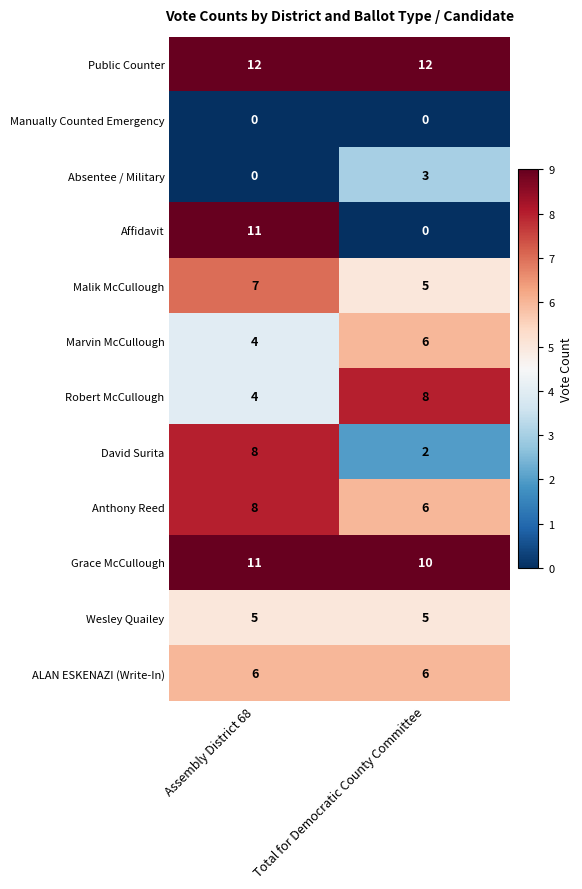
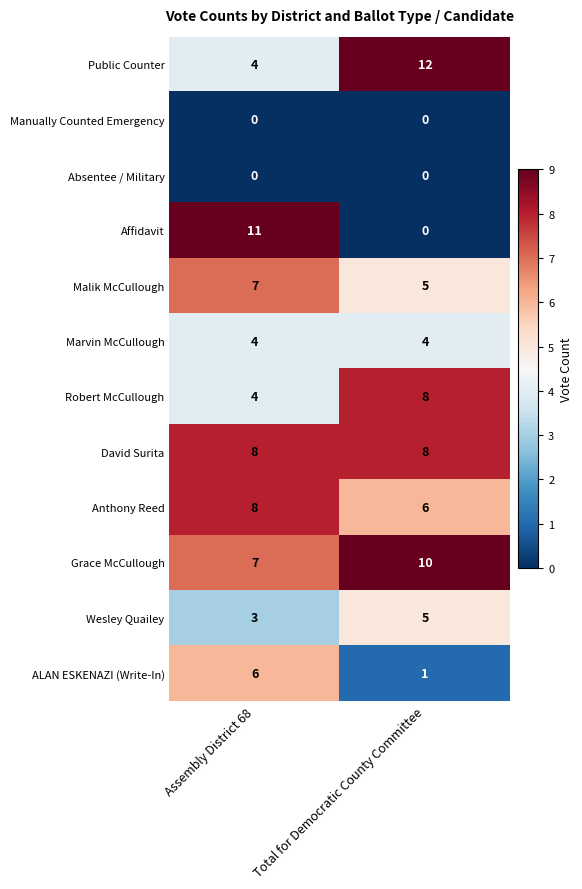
  {
    "Public Counter": {
-     "Assembly District 68": 12,
+     "Assembly District 68": 4,
      "Total for Democratic County Committee": 12
    },
    "Manually Counted Emergency": {
      "Assembly District 68": 0,
      "Total for Democratic County Committee": 0
    },
    "Absentee / Military": {
      "Assembly District 68": 0,
-     "Total for Democratic County Committee": 3
+     "Total for Democratic County Committee": 0
    },
    "Affidavit": {
      "Assembly District 68": 11,
      "Total for Democratic County Committee": 0
    },
    "Malik McCullough": {
      "Assembly District 68": 7,
      "Total for Democratic County Committee": 5
    },
    "Marvin McCullough": {
      "Assembly District 68": 4,
-     "Total for Democratic County Committee": 6
+     "Total for Democratic County Committee": 4
    },
    "Robert McCullough": {
      "Assembly District 68": 4,
      "Total for Democratic County Committee": 8
    },
    "David Surita": {
      "Assembly District 68": 8,
-     "Total for Democratic County Committee": 2
+     "Total for Democratic County Committee": 8
    },
    "Anthony Reed": {
      "Assembly District 68": 8,
      "Total for Democratic County Committee": 6
    },
    "Grace McCullough": {
-     "Assembly District 68": 11,
+     "Assembly District 68": 7,
      "Total for Democratic County Committee": 10
    },
    "Wesley Quailey": {
-     "Assembly District 68": 5,
+     "Assembly District 68": 3,
      "Total for Democratic County Committee": 5
    },
    "ALAN ESKENAZI (Write-In)": {
      "Assembly District 68": 6,
-     "Total for Democratic County Committee": 6
+     "Total for Democratic County Committee": 1
    }
  }
